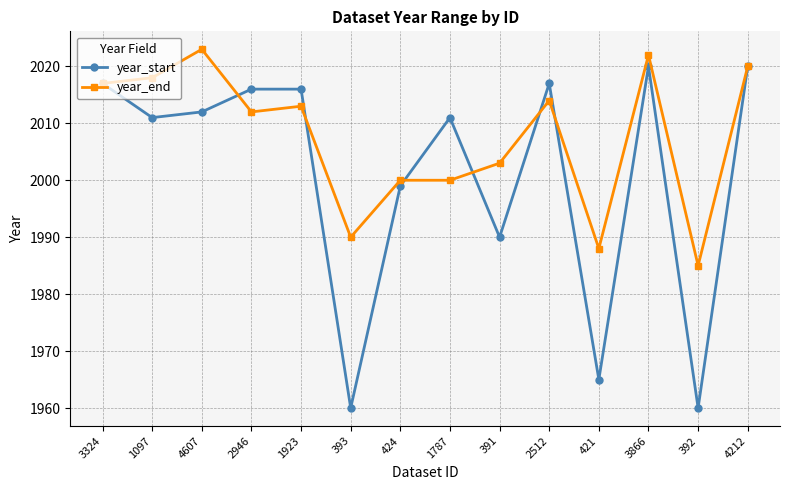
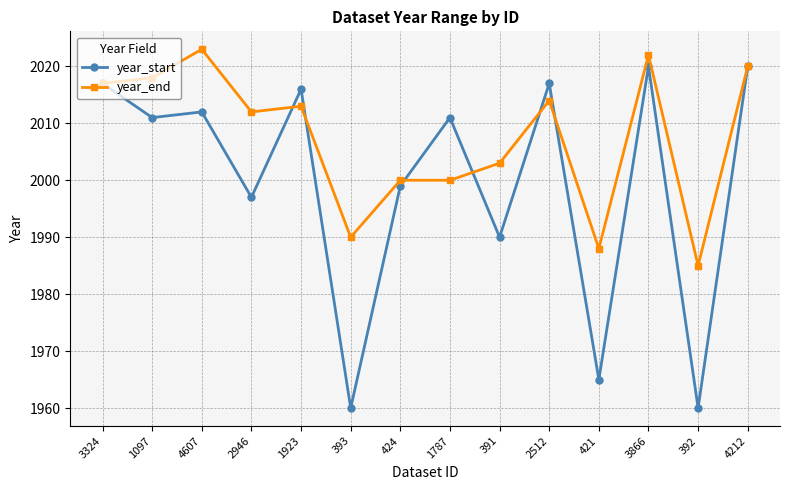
  {
    "year_start": {
      "1097": 2011,
      "4607": 2012,
-     "2946": 2016,
+     "2946": 1997,
      "1923": 2016,
      "393": 1960,
      "424": 1999,
      "1787": 2011,
      "391": 1990,
      "2512": 2017,
      "421": 1965,
      "3866": 2020,
      "392": 1960
    },
    "year_end": {
      "4607": 2023,
      "2946": 2012,
      "1923": 2013,
      "393": 1990,
      "424": 2000,
      "1787": 2000,
      "391": 2003,
      "2512": 2014,
      "421": 1988,
      "3866": 2022,
      "392": 1985
    }
  }
